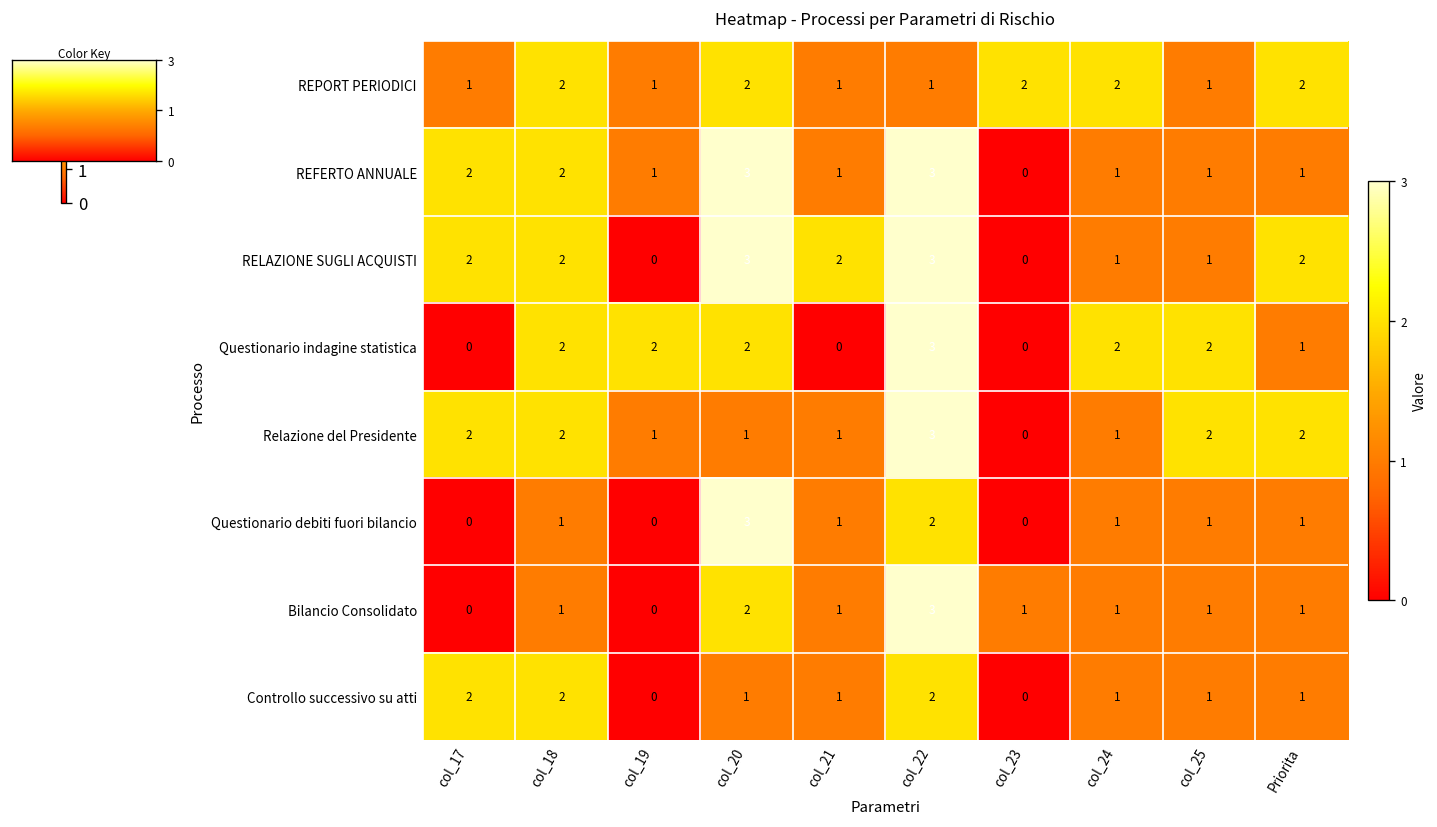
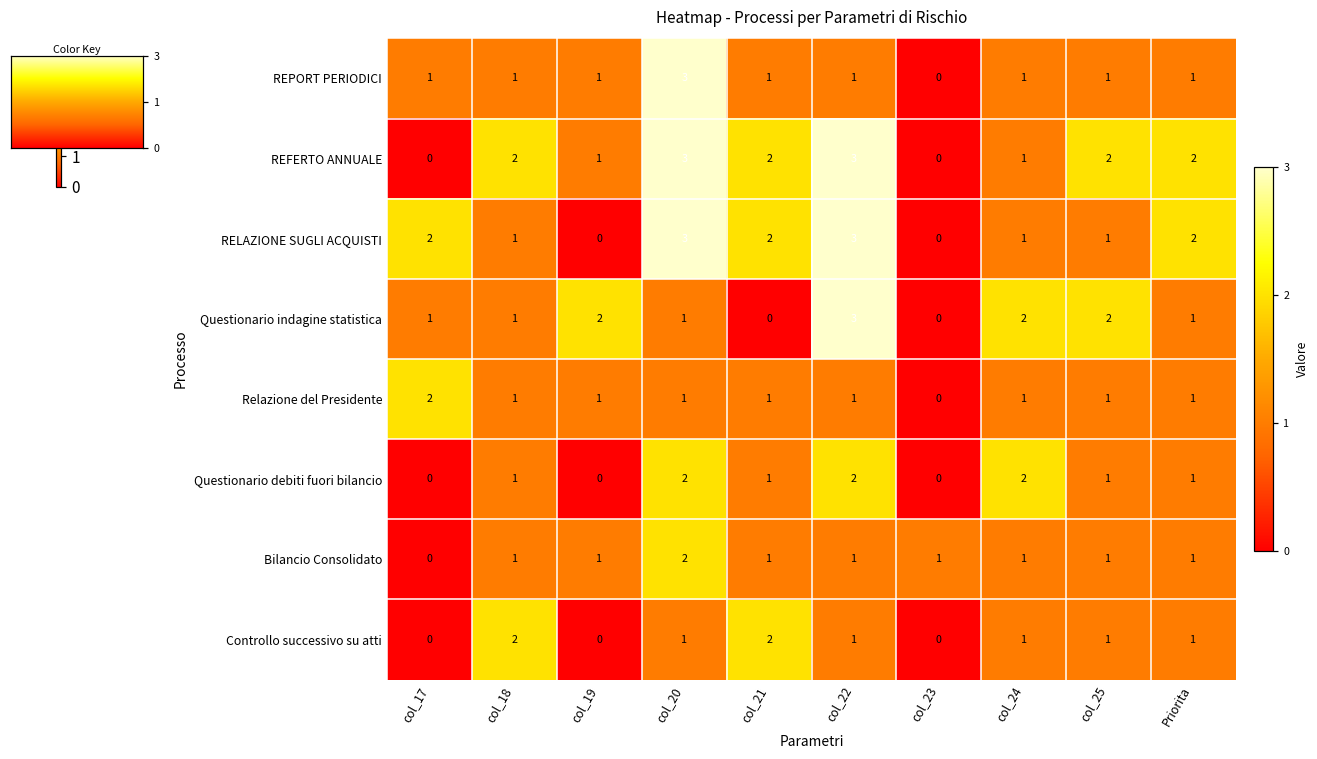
  {
    "REPORT PERIODICI": {
      "col_17": 1,
-     "col_18": 2,
+     "col_18": 1,
      "col_19": 1,
-     "col_20": 2,
+     "col_20": 3,
      "col_21": 1,
      "col_22": 1,
-     "col_23": 2,
-     "col_24": 2,
+     "col_23": 0,
+     "col_24": 1,
      "col_25": 1,
-     "Priorita": 2
+     "Priorita": 1
    },
    "REFERTO ANNUALE": {
-     "col_17": 2,
+     "col_17": 0,
      "col_18": 2,
      "col_19": 1,
      "col_20": 3,
-     "col_21": 1,
+     "col_21": 2,
      "col_22": 3,
      "col_23": 0,
      "col_24": 1,
-     "col_25": 1,
-     "Priorita": 1
+     "col_25": 2,
+     "Priorita": 2
    },
    "RELAZIONE SUGLI ACQUISTI": {
      "col_17": 2,
-     "col_18": 2,
+     "col_18": 1,
      "col_19": 0,
      "col_20": 3,
      "col_21": 2,
      "col_22": 3,
      "col_23": 0,
      "col_24": 1,
      "col_25": 1,
      "Priorita": 2
    },
    "Questionario indagine statistica": {
-     "col_17": 0,
-     "col_18": 2,
+     "col_17": 1,
+     "col_18": 1,
      "col_19": 2,
-     "col_20": 2,
+     "col_20": 1,
      "col_21": 0,
      "col_22": 3,
      "col_23": 0,
      "col_24": 2,
      "col_25": 2,
      "Priorita": 1
    },
    "Relazione del Presidente": {
      "col_17": 2,
-     "col_18": 2,
+     "col_18": 1,
      "col_19": 1,
      "col_20": 1,
      "col_21": 1,
-     "col_22": 3,
+     "col_22": 1,
      "col_23": 0,
      "col_24": 1,
-     "col_25": 2,
-     "Priorita": 2
+     "col_25": 1,
+     "Priorita": 1
    },
    "Questionario debiti fuori bilancio": {
      "col_17": 0,
      "col_18": 1,
      "col_19": 0,
-     "col_20": 3,
+     "col_20": 2,
      "col_21": 1,
      "col_22": 2,
      "col_23": 0,
-     "col_24": 1,
+     "col_24": 2,
      "col_25": 1,
      "Priorita": 1
    },
    "Bilancio Consolidato": {
      "col_17": 0,
      "col_18": 1,
-     "col_19": 0,
+     "col_19": 1,
      "col_20": 2,
      "col_21": 1,
-     "col_22": 3,
+     "col_22": 1,
      "col_23": 1,
      "col_24": 1,
      "col_25": 1,
      "Priorita": 1
    },
    "Controllo successivo su atti": {
-     "col_17": 2,
+     "col_17": 0,
      "col_18": 2,
      "col_19": 0,
      "col_20": 1,
-     "col_21": 1,
-     "col_22": 2,
+     "col_21": 2,
+     "col_22": 1,
      "col_23": 0,
      "col_24": 1,
      "col_25": 1,
      "Priorita": 1
    }
  }
